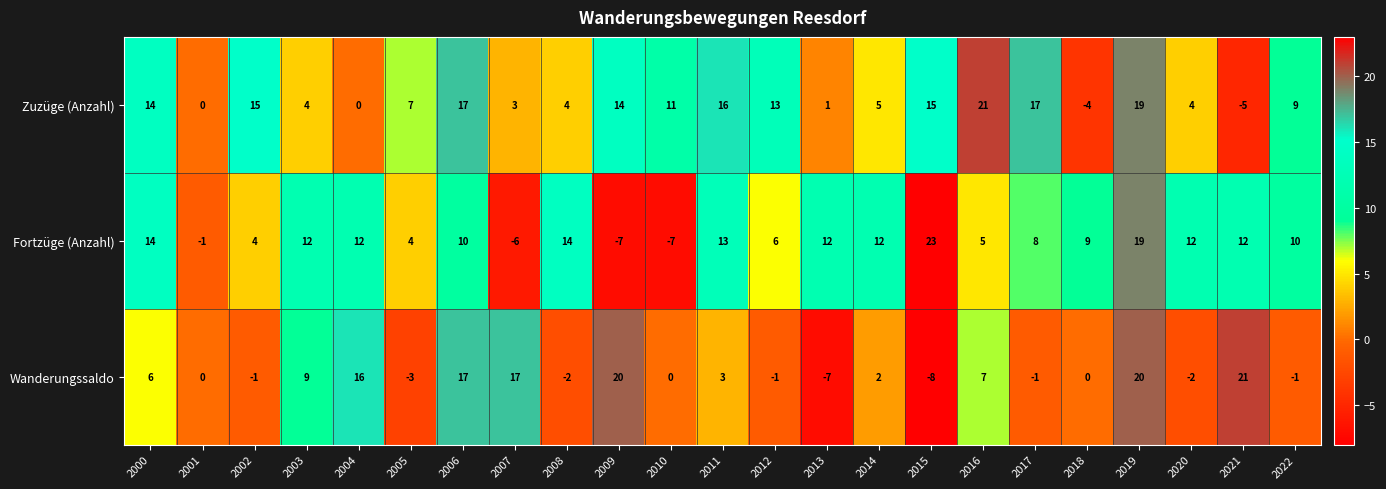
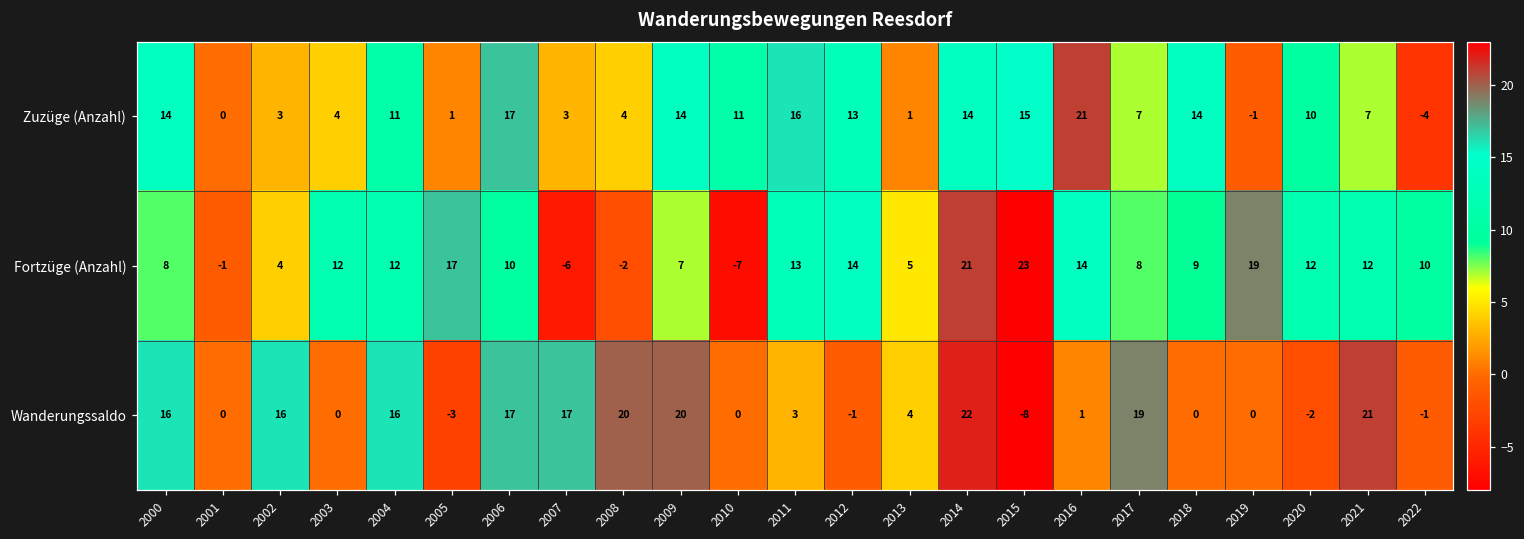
  {
    "Zuzüge (Anzahl)": {
      "2000": 14,
      "2001": 0,
-     "2002": 15,
+     "2002": 3,
      "2003": 4,
-     "2004": 0,
-     "2005": 7,
+     "2004": 11,
+     "2005": 1,
      "2006": 17,
      "2007": 3,
      "2008": 4,
      "2009": 14,
      "2010": 11,
      "2011": 16,
      "2012": 13,
      "2013": 1,
-     "2014": 5,
+     "2014": 14,
      "2015": 15,
      "2016": 21,
-     "2017": 17,
-     "2018": -4,
-     "2019": 19,
-     "2020": 4,
-     "2021": -5,
-     "2022": 9
+     "2017": 7,
+     "2018": 14,
+     "2019": -1,
+     "2020": 10,
+     "2021": 7,
+     "2022": -4
    },
    "Fortzüge (Anzahl)": {
-     "2000": 14,
+     "2000": 8,
      "2001": -1,
      "2002": 4,
      "2003": 12,
      "2004": 12,
-     "2005": 4,
+     "2005": 17,
      "2006": 10,
      "2007": -6,
-     "2008": 14,
-     "2009": -7,
+     "2008": -2,
+     "2009": 7,
      "2010": -7,
      "2011": 13,
-     "2012": 6,
-     "2013": 12,
-     "2014": 12,
+     "2012": 14,
+     "2013": 5,
+     "2014": 21,
      "2015": 23,
-     "2016": 5,
+     "2016": 14,
      "2017": 8,
      "2018": 9,
      "2019": 19,
      "2020": 12,
      "2021": 12,
      "2022": 10
    },
    "Wanderungssaldo": {
-     "2000": 6,
+     "2000": 16,
      "2001": 0,
-     "2002": -1,
-     "2003": 9,
+     "2002": 16,
+     "2003": 0,
      "2004": 16,
      "2005": -3,
      "2006": 17,
      "2007": 17,
-     "2008": -2,
+     "2008": 20,
      "2009": 20,
      "2010": 0,
      "2011": 3,
      "2012": -1,
-     "2013": -7,
-     "2014": 2,
+     "2013": 4,
+     "2014": 22,
      "2015": -8,
-     "2016": 7,
-     "2017": -1,
+     "2016": 1,
+     "2017": 19,
      "2018": 0,
-     "2019": 20,
+     "2019": 0,
      "2020": -2,
      "2021": 21,
      "2022": -1
    }
  }
